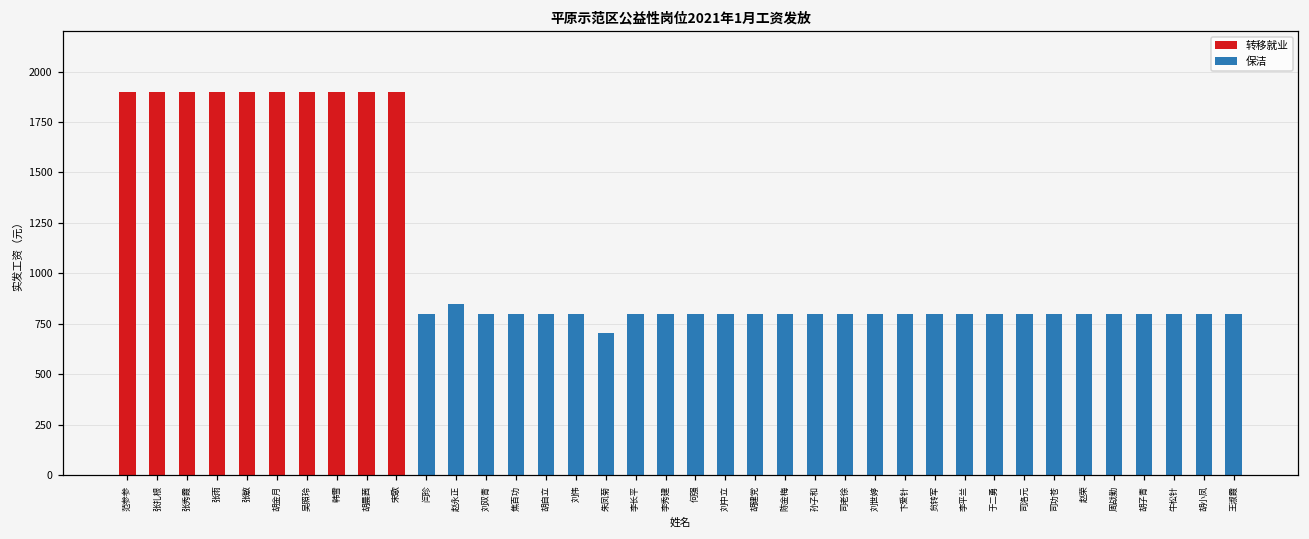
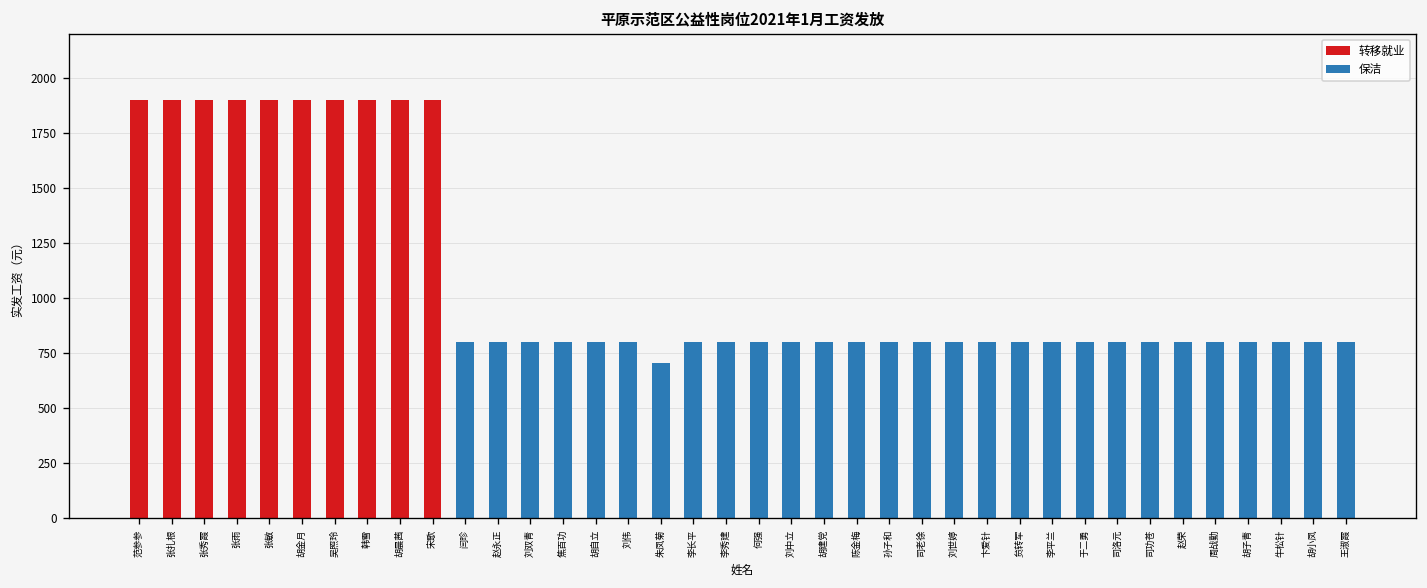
  {
    "范参参": 1900,
    "张扎根": 1900,
    "张秀霞": 1900,
    "张雨": 1900,
    "张敏": 1900,
    "胡金月": 1900,
    "吴照玲": 1900,
    "韩雪": 1900,
    "胡晨茜": 1900,
    "宋歌": 1900,
    "闫珍": 800,
-   "赵永正": 850,
+   "赵永正": 800,
    "刘双青": 800,
    "焦百功": 800,
    "胡自立": 800,
    "刘伟": 800,
    "朱凤菊": 700,
    "李长平": 800,
    "李秀建": 800,
    "何强": 800,
    "刘中立": 800,
    "胡建党": 800,
    "陈金梅": 800,
    "孙子和": 800,
    "司老徐": 800,
    "刘世婷": 800,
    "卞爱针": 800,
    "贠转军": 800,
    "李平兰": 800,
    "于二勇": 800,
    "司洛元": 800,
    "司功苍": 800,
    "赵荣": 800,
    "周战勤": 800,
    "胡子青": 800,
    "牛松针": 800,
    "胡小凤": 800,
    "王淑霞": 800
  }
